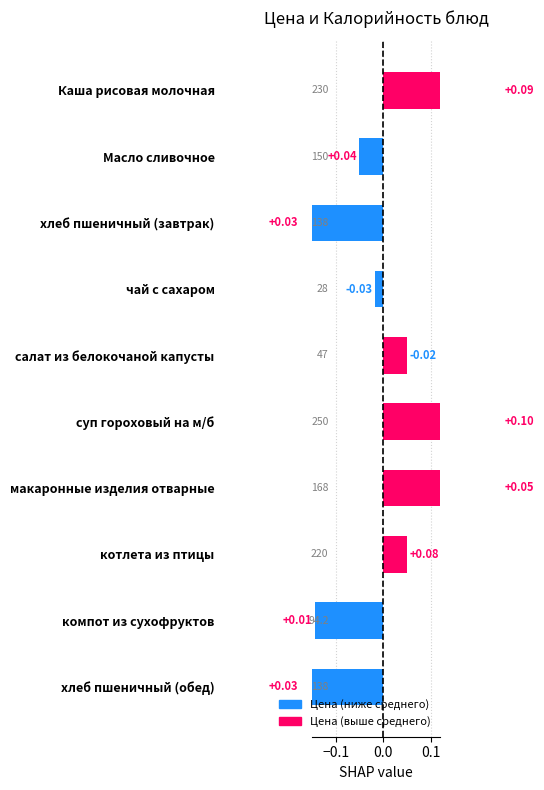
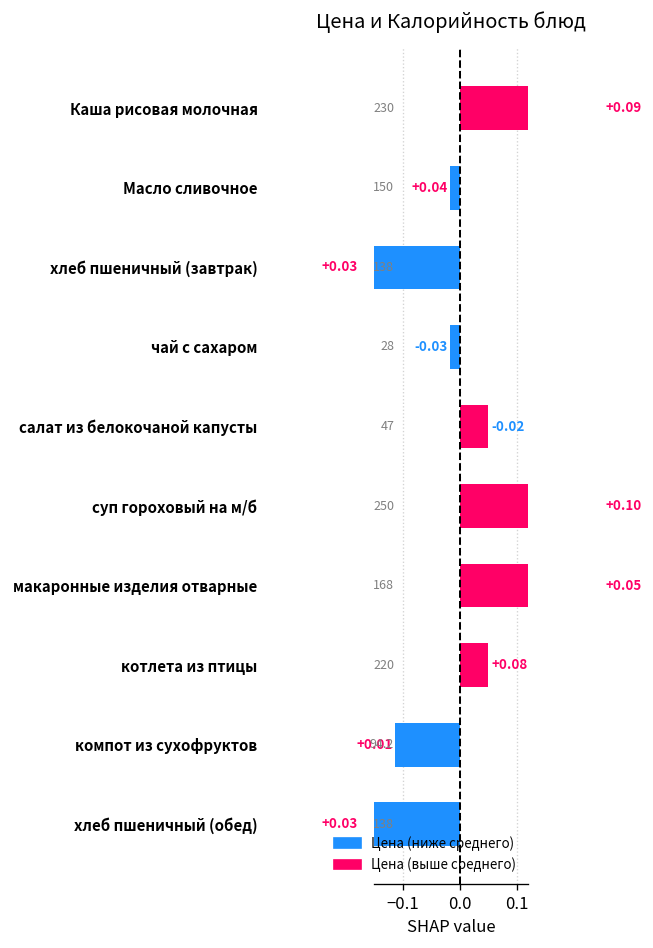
  {
-   "Масло сливочное": -0.05,
-   "компот из сухофруктов": -0.14
+   "Масло сливочное": -0.02,
+   "компот из сухофруктов": -0.11
  }
